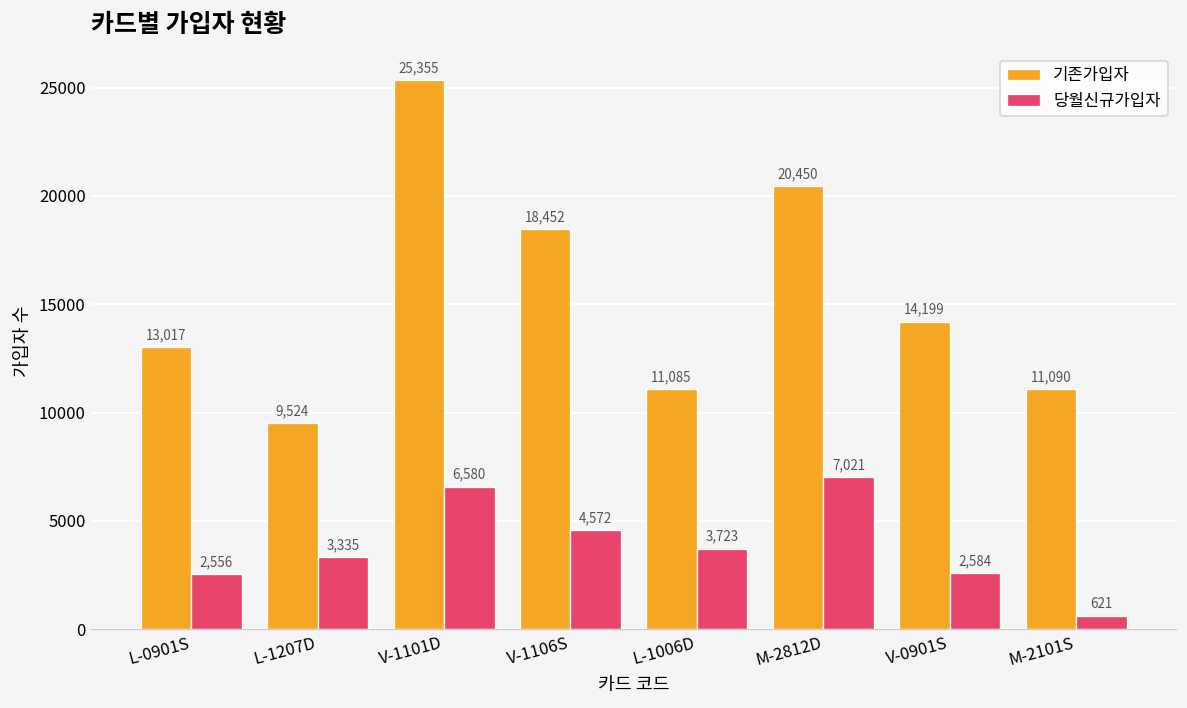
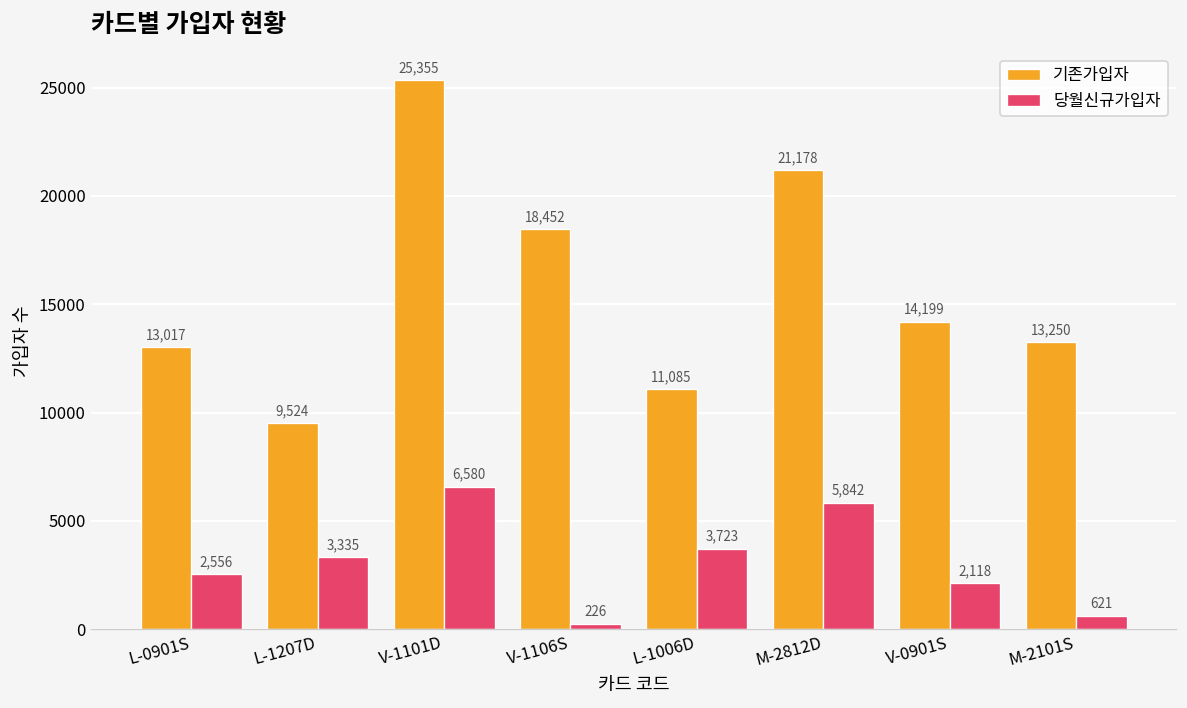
  {
    "기존가입자": {
      "L-0901S": "13,017",
      "L-1207D": "9,524",
      "V-1101D": "25,355",
      "V-1106S": "18,452",
      "L-1006D": "11,085",
-     "M-2812D": "20,450",
+     "M-2812D": "21,178",
      "V-0901S": "14,199",
-     "M-2101S": "11,090"
+     "M-2101S": "13,250"
    },
    "당월신규가입자": {
      "L-0901S": "2,556",
      "L-1207D": "3,335",
      "V-1101D": "6,580",
-     "V-1106S": "4,572",
+     "V-1106S": "226",
      "L-1006D": "3,723",
-     "M-2812D": "7,021",
-     "V-0901S": "2,584",
+     "M-2812D": "5,842",
+     "V-0901S": "2,118",
      "M-2101S": "621"
    }
  }
